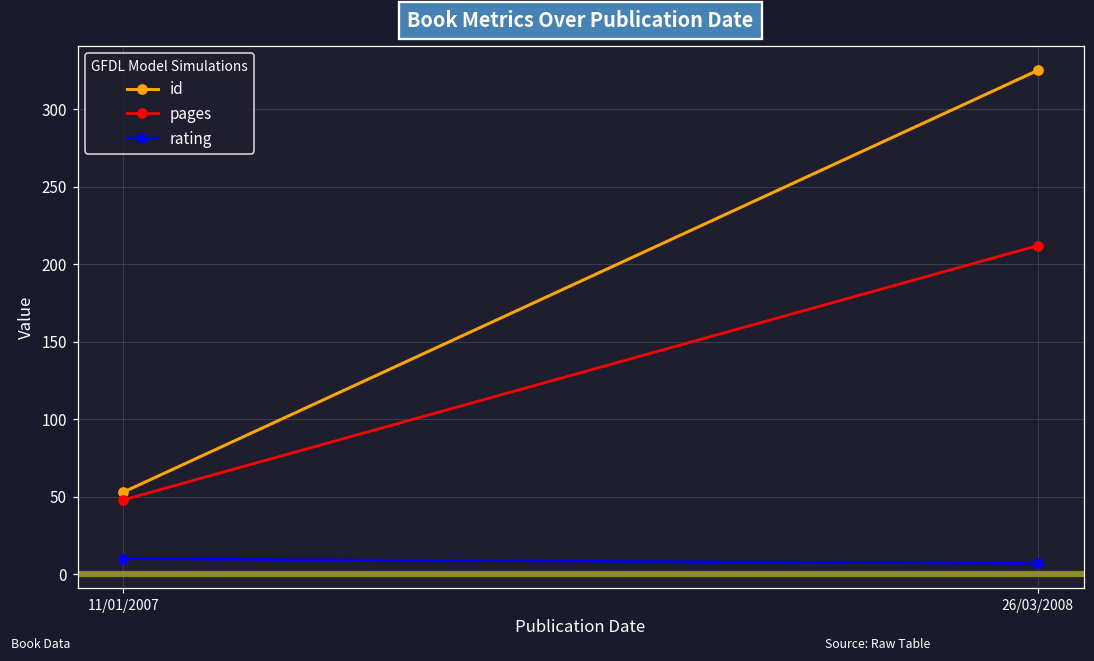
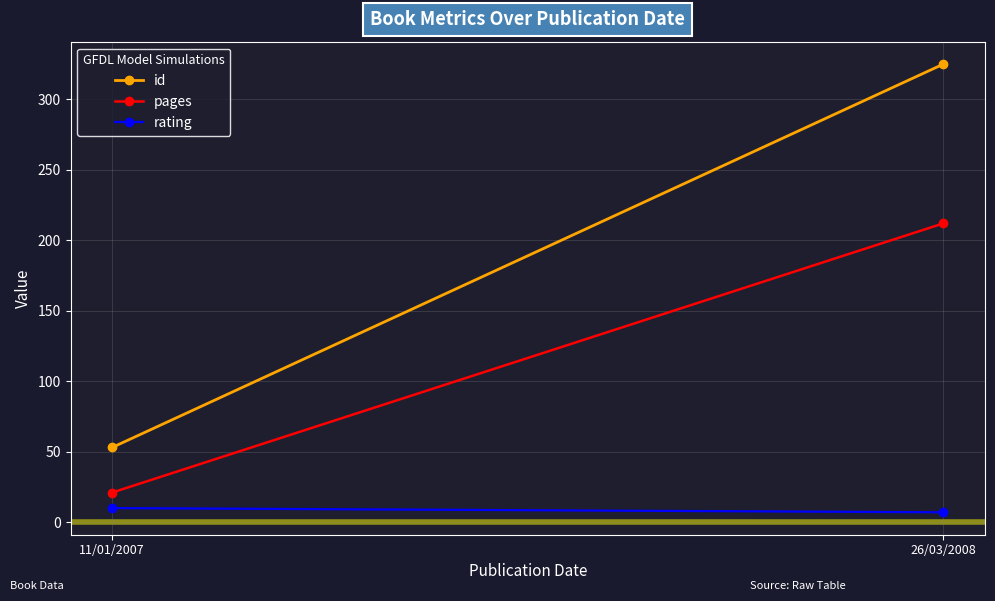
  {
    "id": {
      "11/01/2007": 53,
      "26/03/2008": 325
    },
    "pages": {
-     "11/01/2007": 48,
+     "11/01/2007": 21,
      "26/03/2008": 212
    },
    "rating": {
      "11/01/2007": 10,
      "26/03/2008": 7
    }
  }
